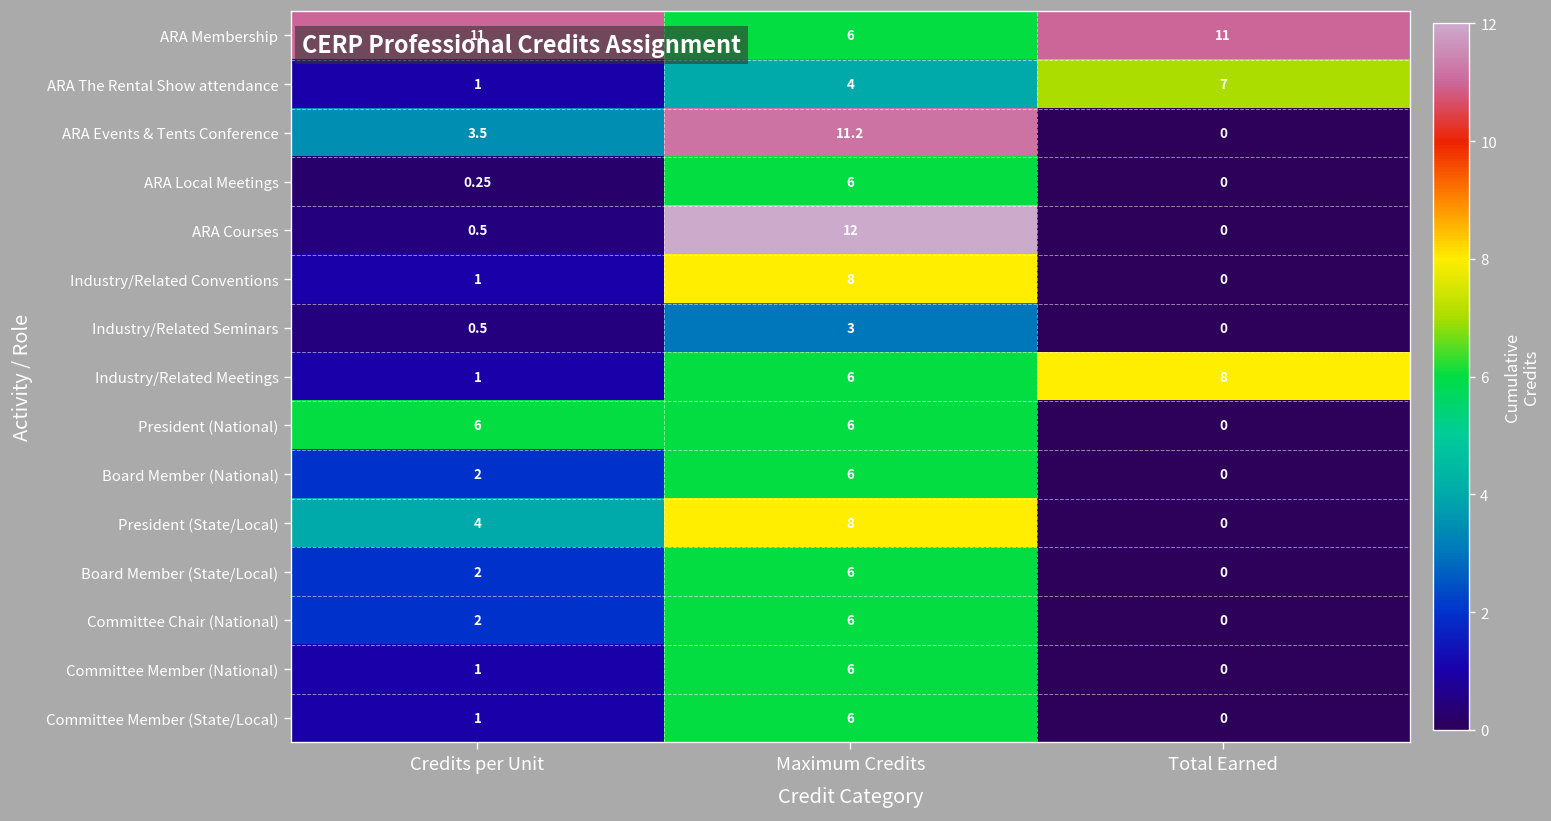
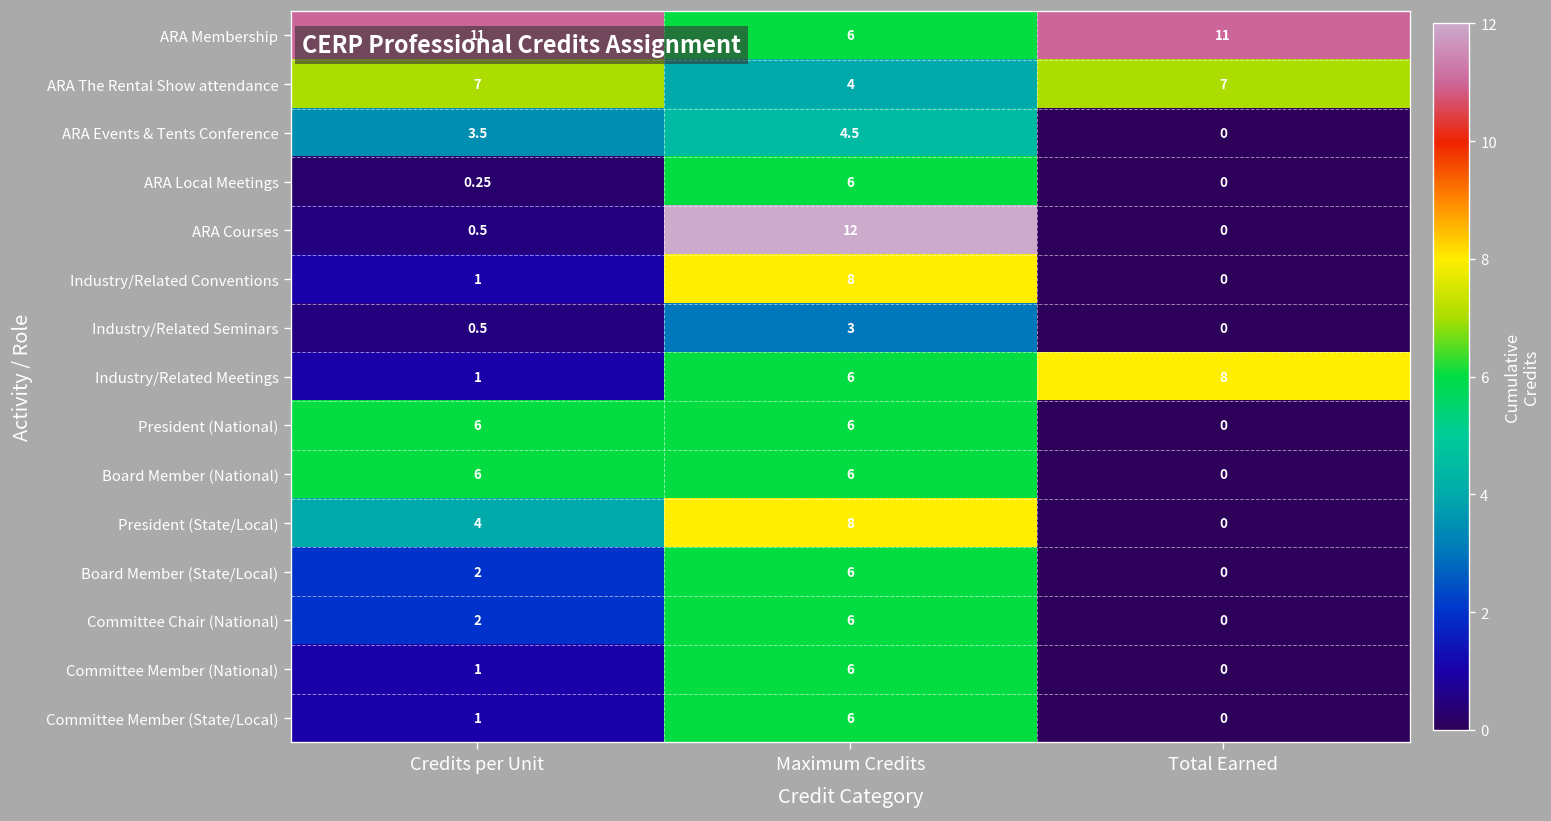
  {
    "ARA Membership": {
      "Maximum Credits": 6,
      "Total Earned": 11
    },
    "ARA The Rental Show attendance": {
-     "Credits per Unit": 1,
+     "Credits per Unit": 7,
      "Maximum Credits": 4,
      "Total Earned": 7
    },
    "ARA Events & Tents Conference": {
      "Credits per Unit": 3.5,
-     "Maximum Credits": 11.2,
+     "Maximum Credits": 4.5,
      "Total Earned": 0
    },
    "ARA Local Meetings": {
      "Credits per Unit": 0.25,
      "Maximum Credits": 6,
      "Total Earned": 0
    },
    "ARA Courses": {
      "Credits per Unit": 0.5,
      "Maximum Credits": 12,
      "Total Earned": 0
    },
    "Industry/Related Conventions": {
      "Credits per Unit": 1,
      "Maximum Credits": 8,
      "Total Earned": 0
    },
    "Industry/Related Seminars": {
      "Credits per Unit": 0.5,
      "Maximum Credits": 3,
      "Total Earned": 0
    },
    "Industry/Related Meetings": {
      "Credits per Unit": 1,
      "Maximum Credits": 6,
      "Total Earned": 8
    },
    "President (National)": {
      "Credits per Unit": 6,
      "Maximum Credits": 6,
      "Total Earned": 0
    },
    "Board Member (National)": {
-     "Credits per Unit": 2,
+     "Credits per Unit": 6,
      "Maximum Credits": 6,
      "Total Earned": 0
    },
    "President (State/Local)": {
      "Credits per Unit": 4,
      "Maximum Credits": 8,
      "Total Earned": 0
    },
    "Board Member (State/Local)": {
      "Credits per Unit": 2,
      "Maximum Credits": 6,
      "Total Earned": 0
    },
    "Committee Chair (National)": {
      "Credits per Unit": 2,
      "Maximum Credits": 6,
      "Total Earned": 0
    },
    "Committee Member (National)": {
      "Credits per Unit": 1,
      "Maximum Credits": 6,
      "Total Earned": 0
    },
    "Committee Member (State/Local)": {
      "Credits per Unit": 1,
      "Maximum Credits": 6,
      "Total Earned": 0
    }
  }
